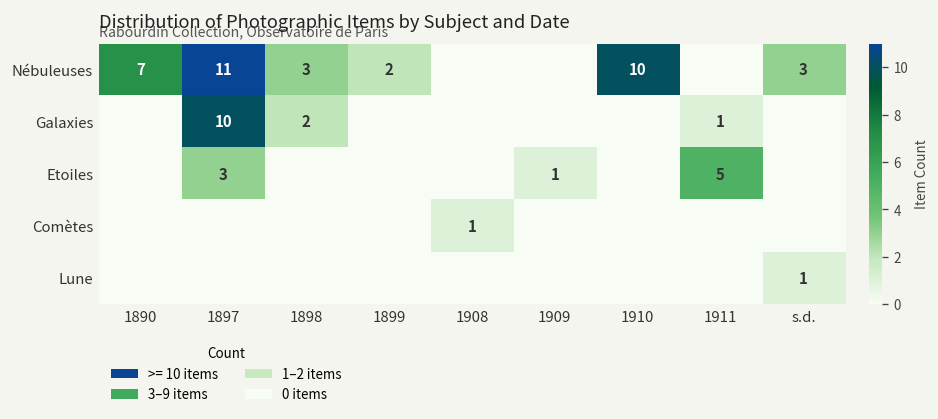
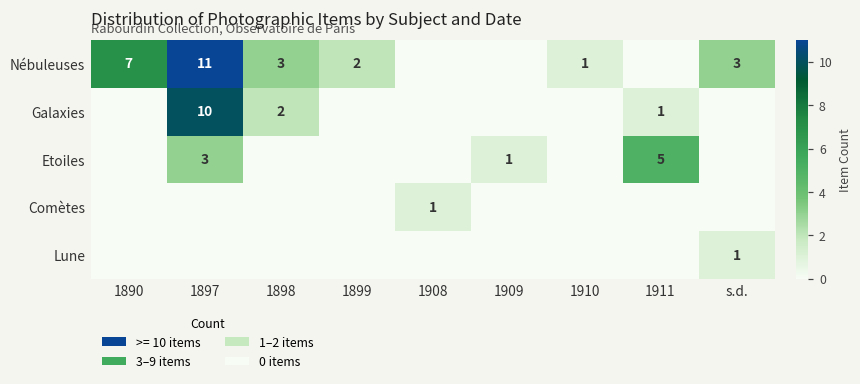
  {
    "Nébuleuses": {
      "1890": 7,
      "1897": 11,
      "1898": 3,
      "1899": 2,
-     "1910": 10,
+     "1910": 1,
      "s.d.": 3
    },
    "Galaxies": {
      "1897": 10,
      "1898": 2,
      "1911": 1
    },
    "Etoiles": {
      "1897": 3,
      "1909": 1,
      "1911": 5
    },
    "Comètes": {
      "1908": 1
    },
    "Lune": {
      "s.d.": 1
    }
  }
